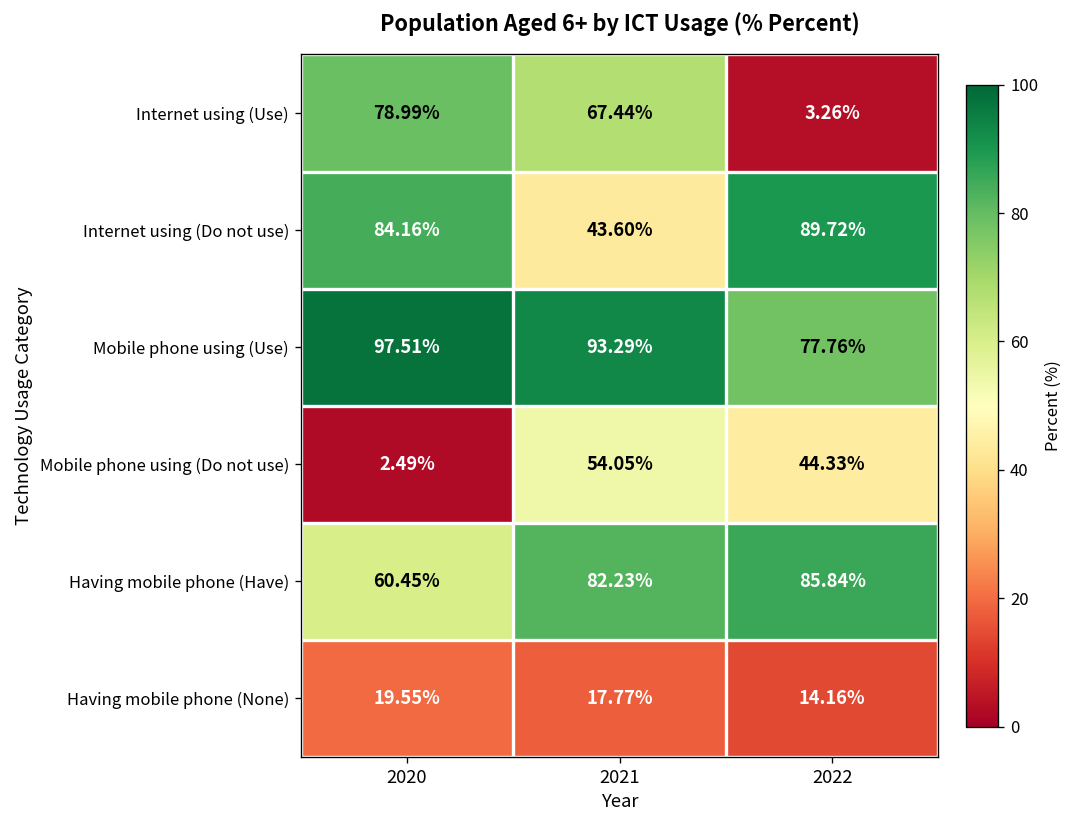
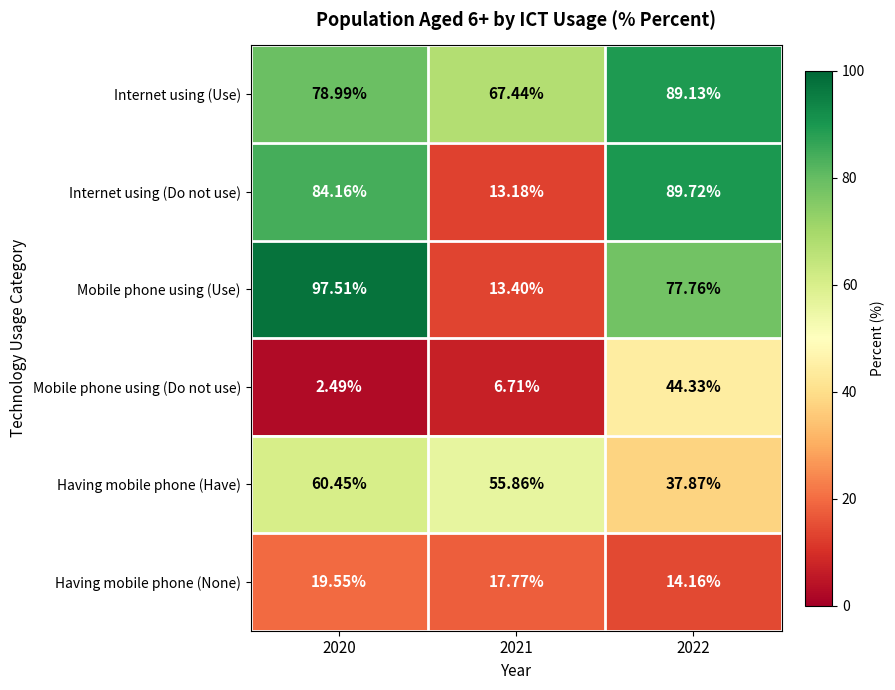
  {
    "Internet using (Use)": {
      "2020": "78.99%",
      "2021": "67.44%",
-     "2022": "3.26%"
+     "2022": "89.13%"
    },
    "Internet using (Do not use)": {
      "2020": "84.16%",
-     "2021": "43.60%",
+     "2021": "13.18%",
      "2022": "89.72%"
    },
    "Mobile phone using (Use)": {
      "2020": "97.51%",
-     "2021": "93.29%",
+     "2021": "13.40%",
      "2022": "77.76%"
    },
    "Mobile phone using (Do not use)": {
      "2020": "2.49%",
-     "2021": "54.05%",
+     "2021": "6.71%",
      "2022": "44.33%"
    },
    "Having mobile phone (Have)": {
      "2020": "60.45%",
-     "2021": "82.23%",
-     "2022": "85.84%"
+     "2021": "55.86%",
+     "2022": "37.87%"
    },
    "Having mobile phone (None)": {
      "2020": "19.55%",
      "2021": "17.77%",
      "2022": "14.16%"
    }
  }
